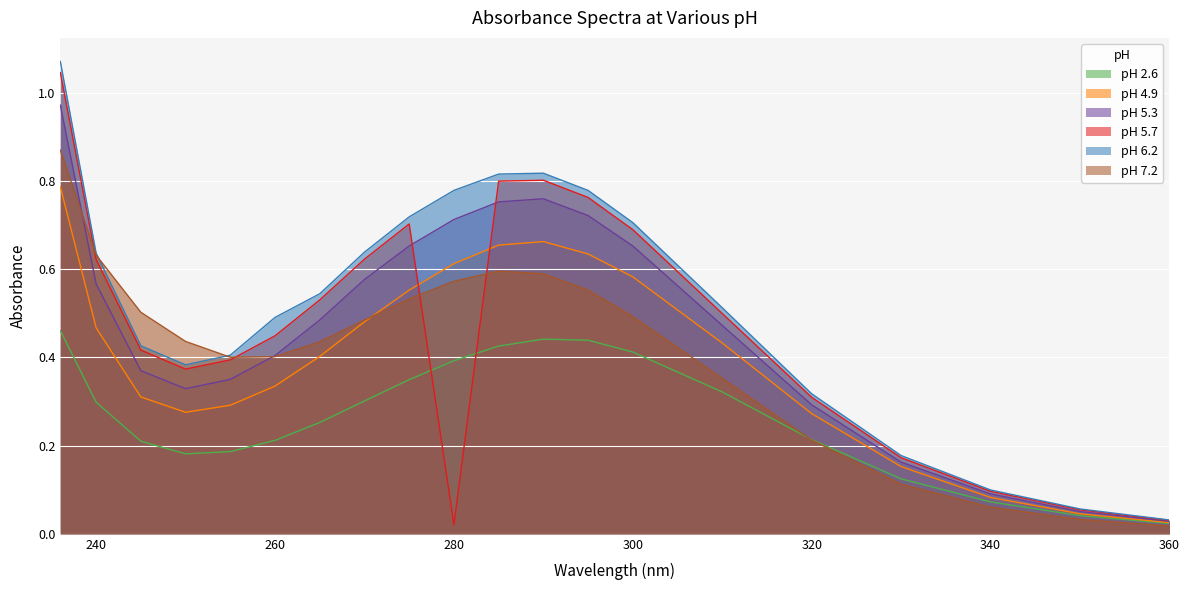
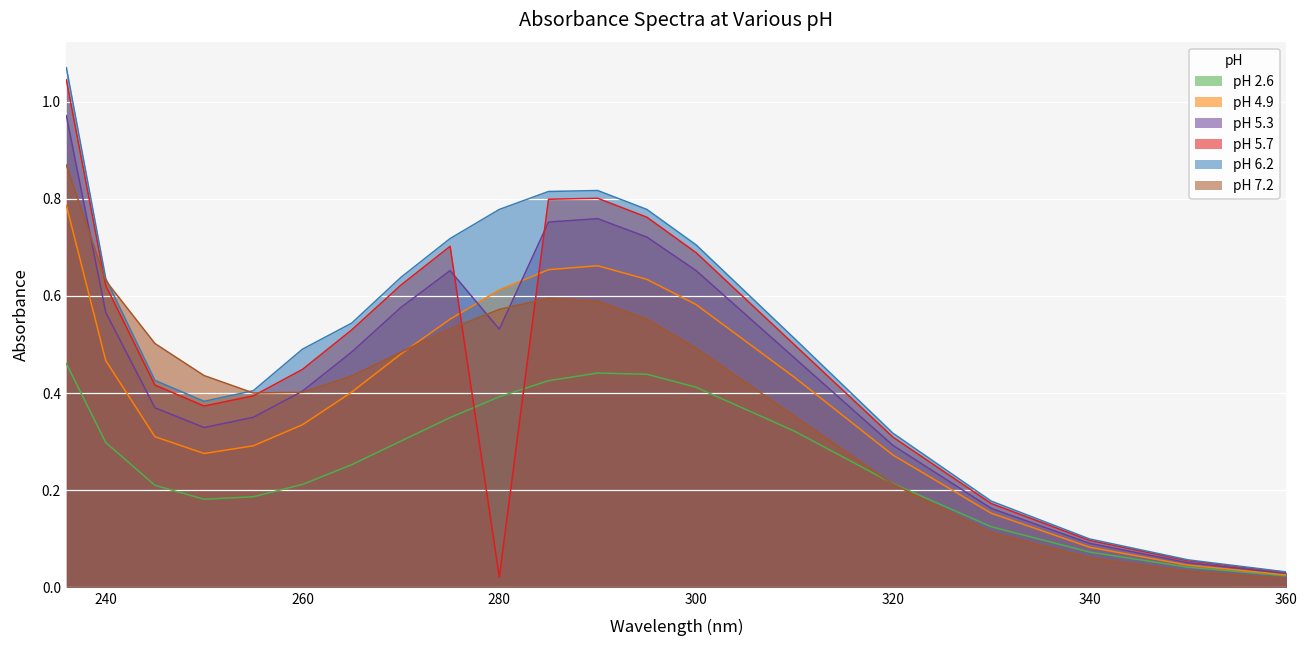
  {
    "pH 2.6": {
      "240": 0.30,
      "260": 0.21,
      "280": 0.39,
      "300": 0.41,
      "340": 0.07
    },
    "pH 4.9": {
      "240": 0.47,
      "260": 0.33,
      "280": 0.61,
      "300": 0.58,
      "320": 0.27,
      "340": 0.08
    },
    "pH 5.3": {
      "240": 0.57,
-     "280": 0.71,
+     "280": 0.53,
      "300": 0.65,
      "320": 0.29,
      "340": 0.09
    },
    "pH 5.7": {
      "240": 0.62,
      "260": 0.45,
      "280": 0.02,
      "300": 0.69,
      "320": 0.31
    },
    "pH 6.2": {
      "260": 0.49,
      "280": 0.78,
      "300": 0.71,
      "320": 0.32
    },
    "pH 7.2": {
      "280": 0.57,
      "300": 0.49,
      "340": 0.06,
      "360": 0.02
    }
  }
